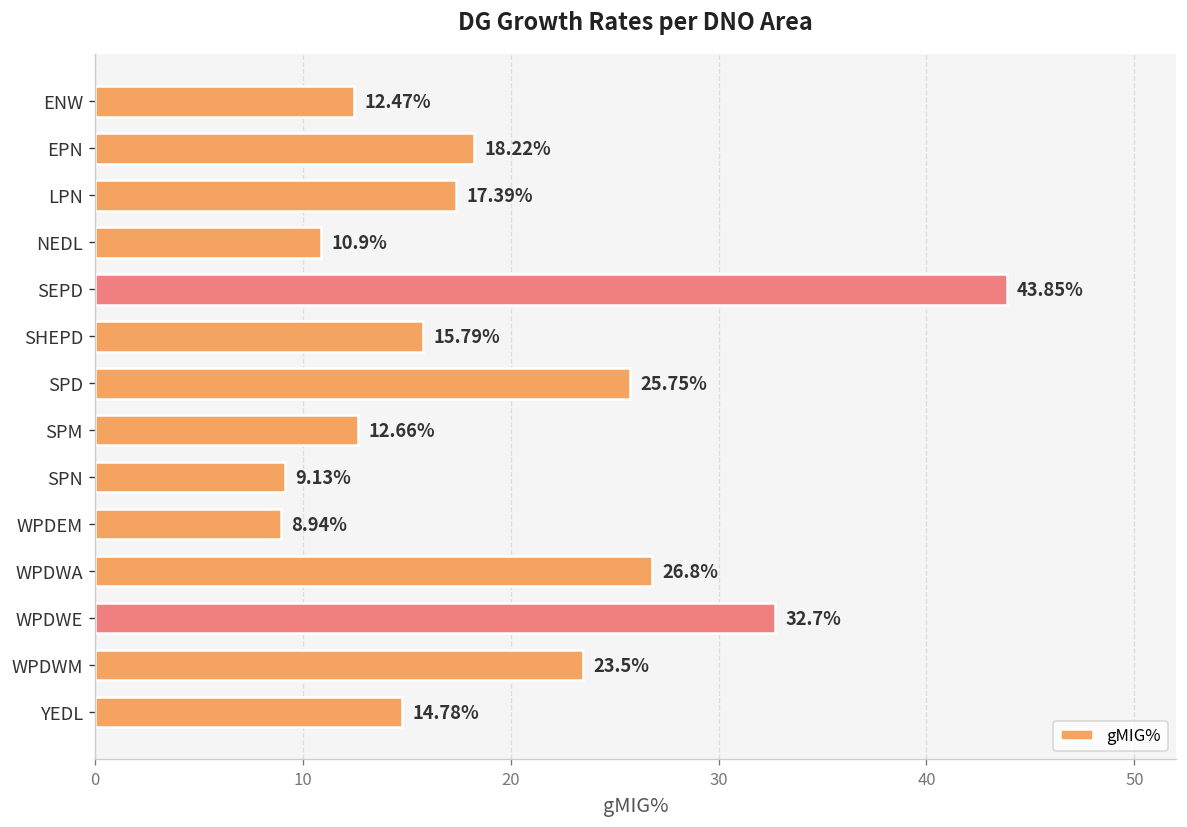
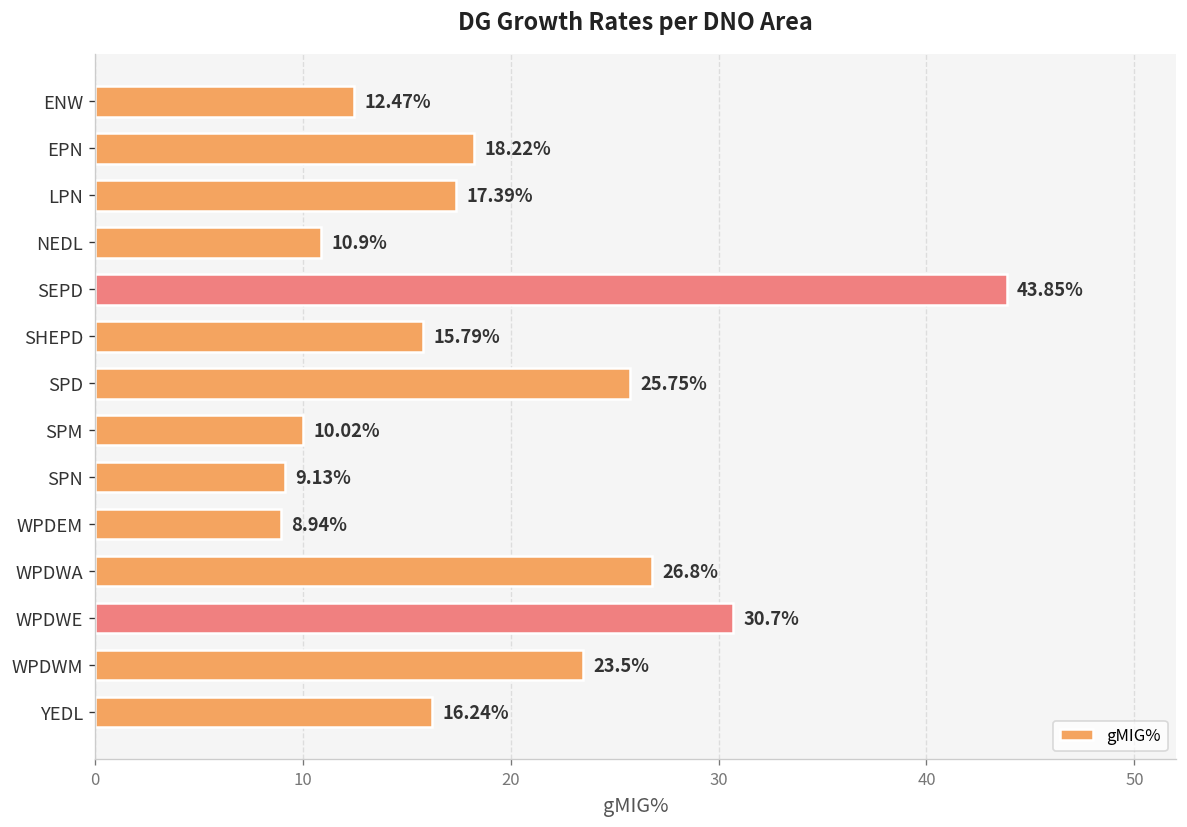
  {
    "ENW": "12.47%",
    "EPN": "18.22%",
    "LPN": "17.39%",
    "NEDL": "10.9%",
    "SEPD": "43.85%",
    "SHEPD": "15.79%",
    "SPD": "25.75%",
-   "SPM": "12.66%",
+   "SPM": "10.02%",
    "SPN": "9.13%",
    "WPDEM": "8.94%",
    "WPDWA": "26.8%",
-   "WPDWE": "32.7%",
+   "WPDWE": "30.7%",
    "WPDWM": "23.5%",
-   "YEDL": "14.78%"
+   "YEDL": "16.24%"
  }
